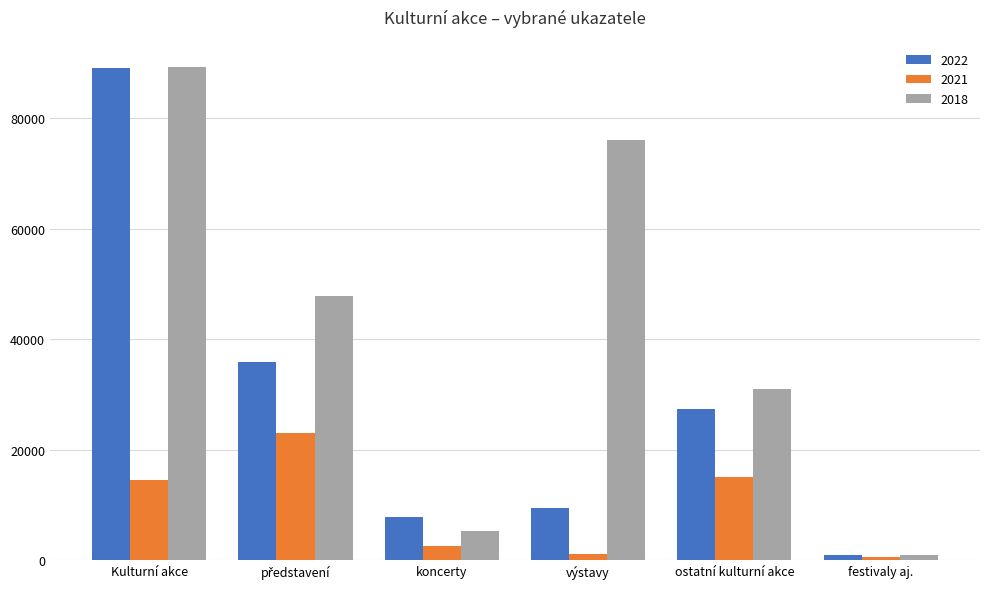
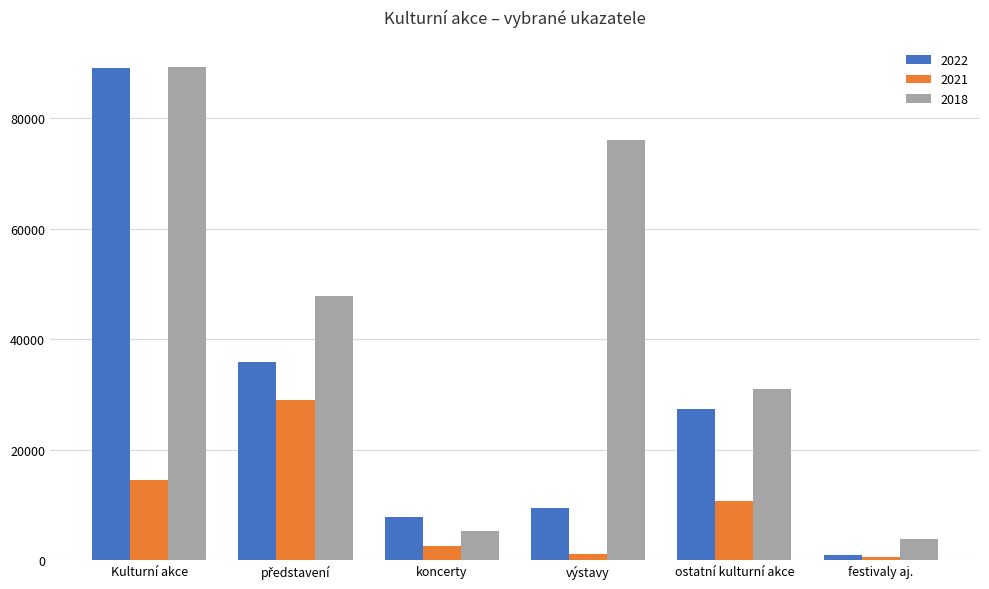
  {
    "2022": {
      "Kulturní akce": 89000,
      "představení": 36000,
      "koncerty": 8000,
      "výstavy": 9000,
      "ostatní kulturní akce": 27000,
      "festivaly aj.": 1000
    },
    "2021": {
      "Kulturní akce": 14000,
-     "představení": 23000,
+     "představení": 29000,
      "koncerty": 3000,
      "výstavy": 1000,
-     "ostatní kulturní akce": 15000,
+     "ostatní kulturní akce": 11000,
      "festivaly aj.": 0
    },
    "2018": {
      "Kulturní akce": 89000,
      "představení": 48000,
      "koncerty": 5000,
      "výstavy": 76000,
      "ostatní kulturní akce": 31000,
-     "festivaly aj.": 1000
+     "festivaly aj.": 4000
    }
  }
